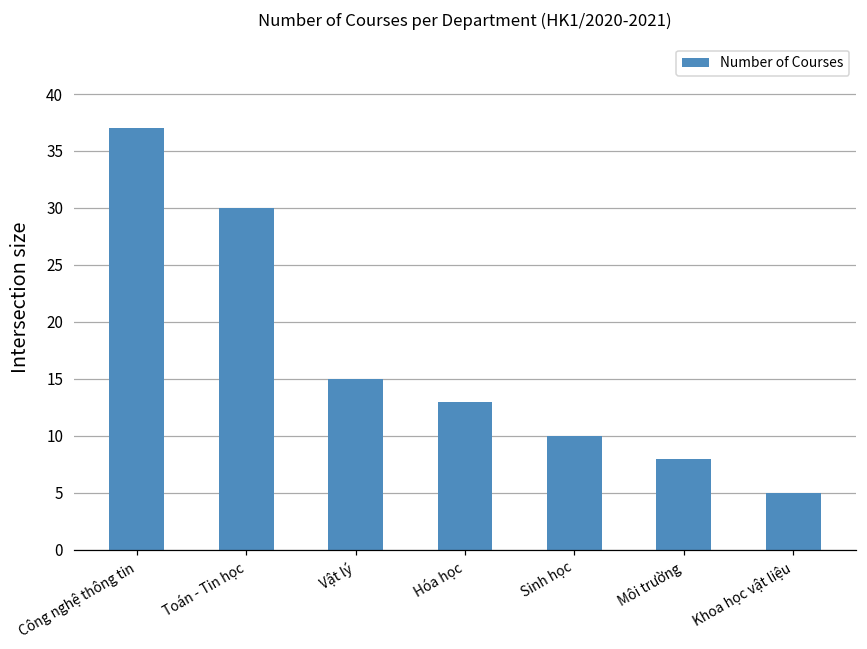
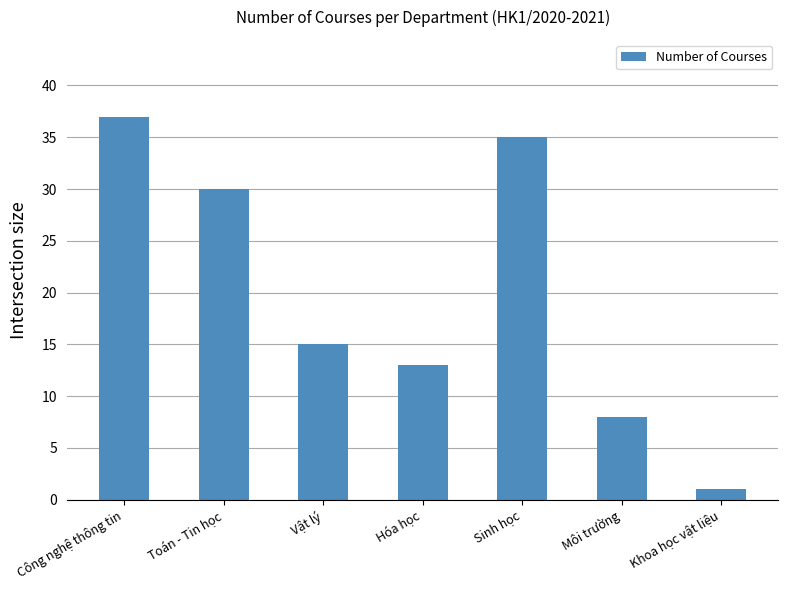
  {
    "Công nghệ thông tin": 37,
    "Toán - Tin học": 30,
    "Vật lý": 15,
    "Hóa học": 13,
-   "Sinh học": 10,
+   "Sinh học": 35,
    "Môi trường": 8,
-   "Khoa học vật liệu": 5
+   "Khoa học vật liệu": 1
  }
